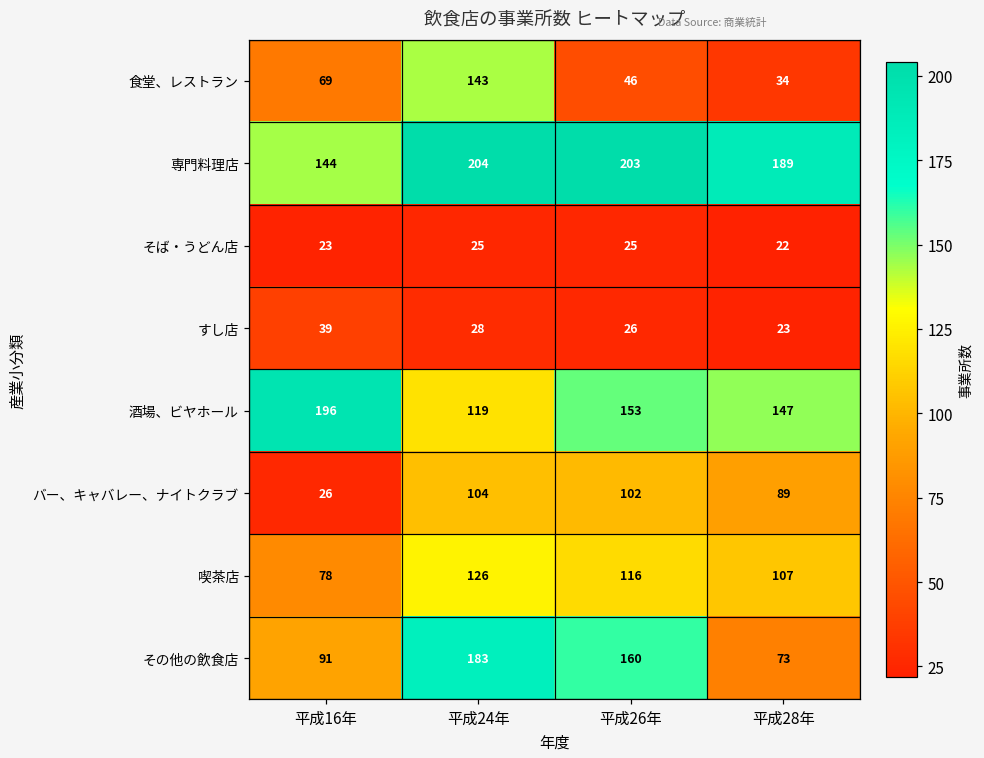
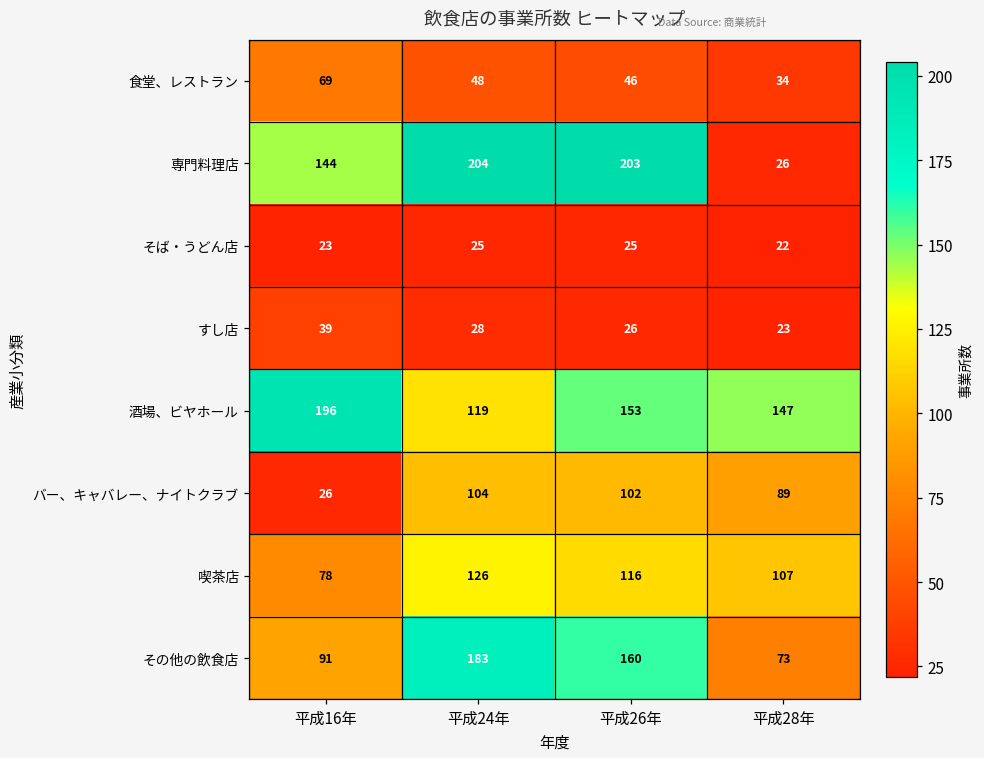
  {
    "食堂、レストラン": {
      "平成16年": 69,
-     "平成24年": 143,
+     "平成24年": 48,
      "平成26年": 46,
      "平成28年": 34
    },
    "専門料理店": {
      "平成16年": 144,
      "平成24年": 204,
      "平成26年": 203,
-     "平成28年": 189
+     "平成28年": 26
    },
    "そば・うどん店": {
      "平成16年": 23,
      "平成24年": 25,
      "平成26年": 25,
      "平成28年": 22
    },
    "すし店": {
      "平成16年": 39,
      "平成24年": 28,
      "平成26年": 26,
      "平成28年": 23
    },
    "酒場、ビヤホール": {
      "平成16年": 196,
      "平成24年": 119,
      "平成26年": 153,
      "平成28年": 147
    },
    "バー、キャバレー、ナイトクラブ": {
      "平成16年": 26,
      "平成24年": 104,
      "平成26年": 102,
      "平成28年": 89
    },
    "喫茶店": {
      "平成16年": 78,
      "平成24年": 126,
      "平成26年": 116,
      "平成28年": 107
    },
    "その他の飲食店": {
      "平成16年": 91,
      "平成24年": 183,
      "平成26年": 160,
      "平成28年": 73
    }
  }
